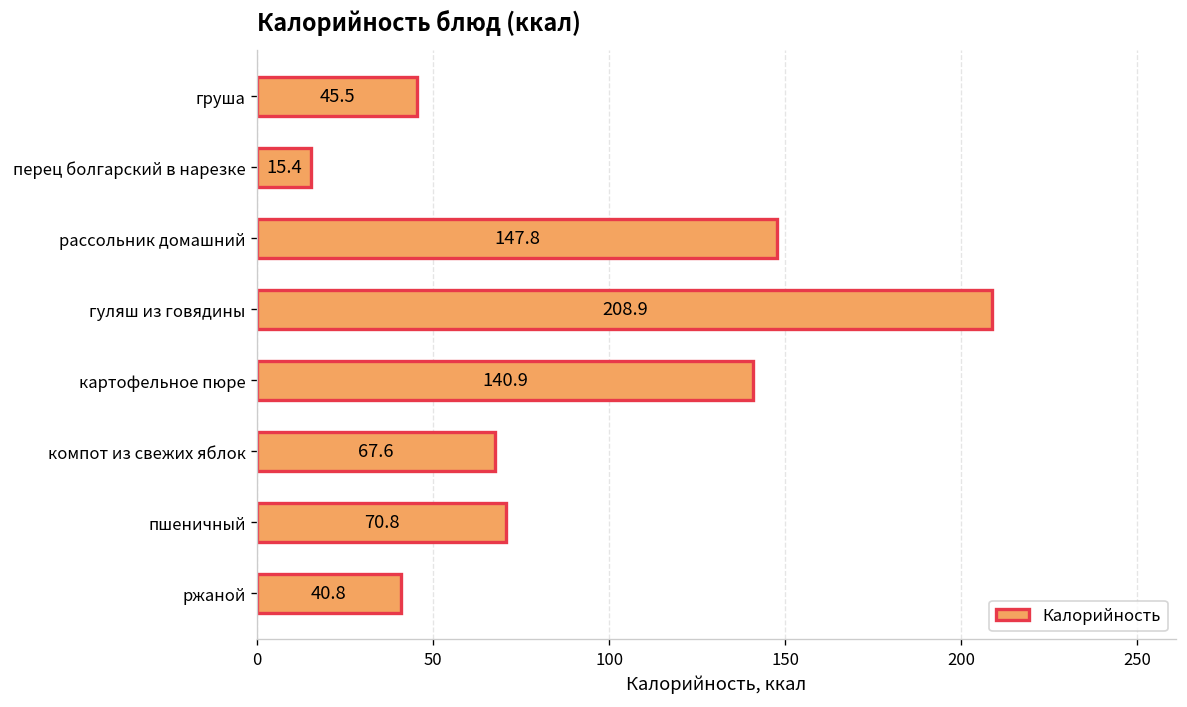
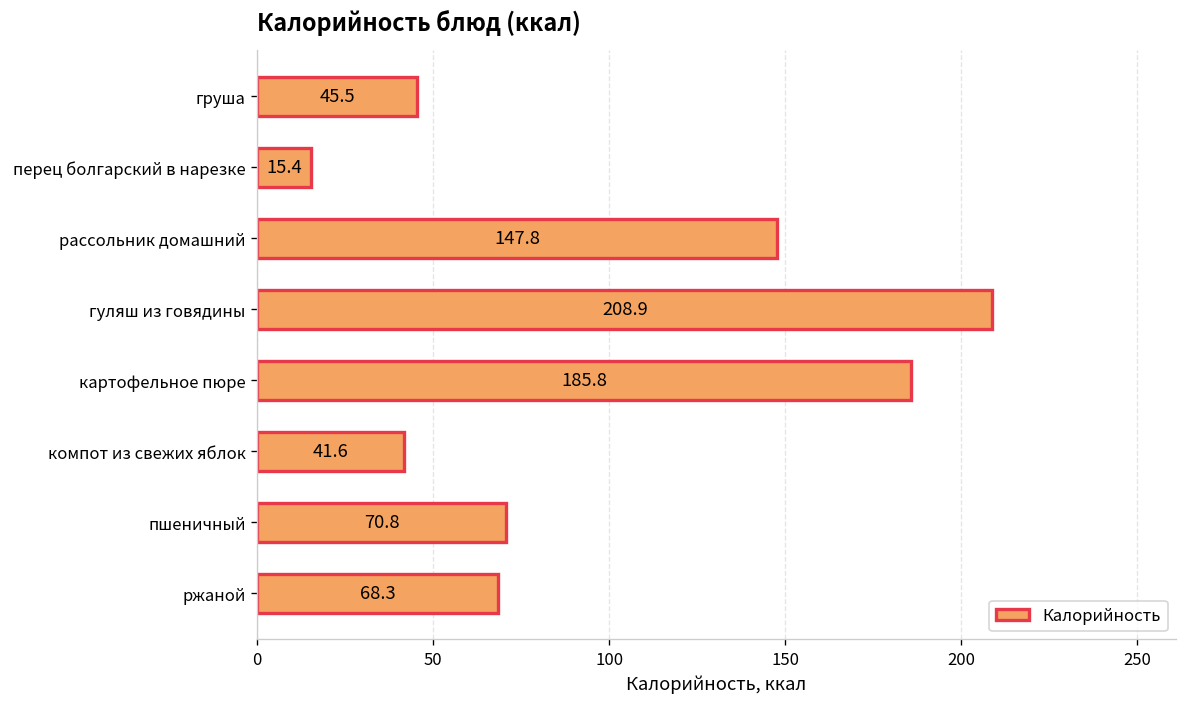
  {
    "груша": 45.5,
    "перец болгарский в нарезке": 15.4,
    "рассольник домашний": 147.8,
    "гуляш из говядины": 208.9,
-   "картофельное пюре": 140.9,
-   "компот из свежих яблок": 67.6,
+   "картофельное пюре": 185.8,
+   "компот из свежих яблок": 41.6,
    "пшеничный": 70.8,
-   "ржаной": 40.8
+   "ржаной": 68.3
  }
